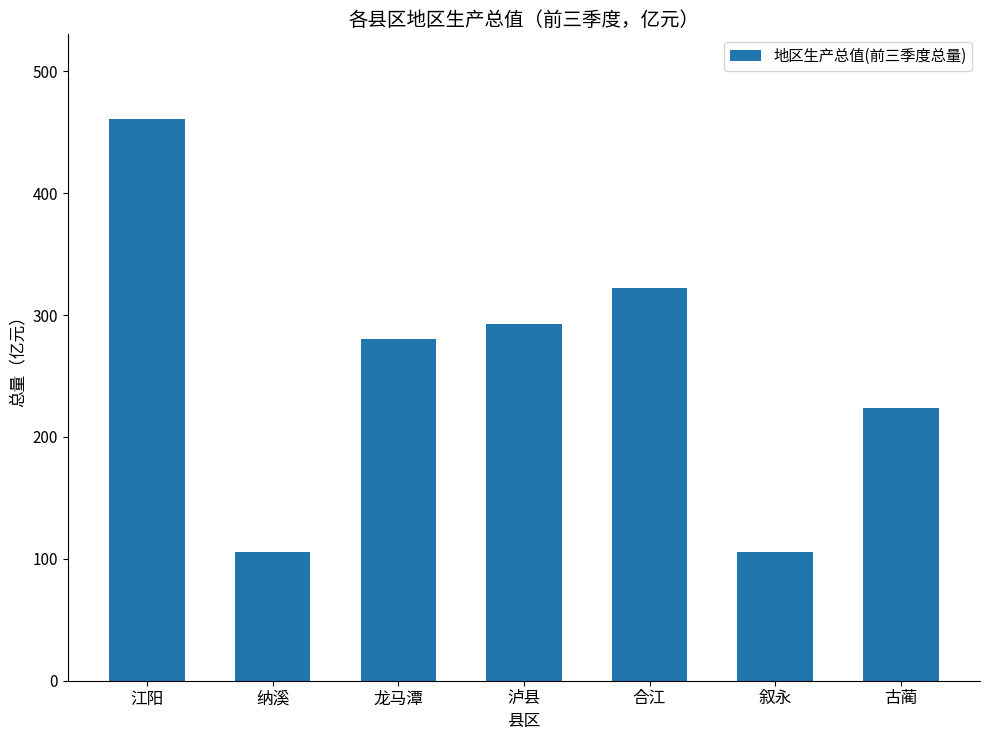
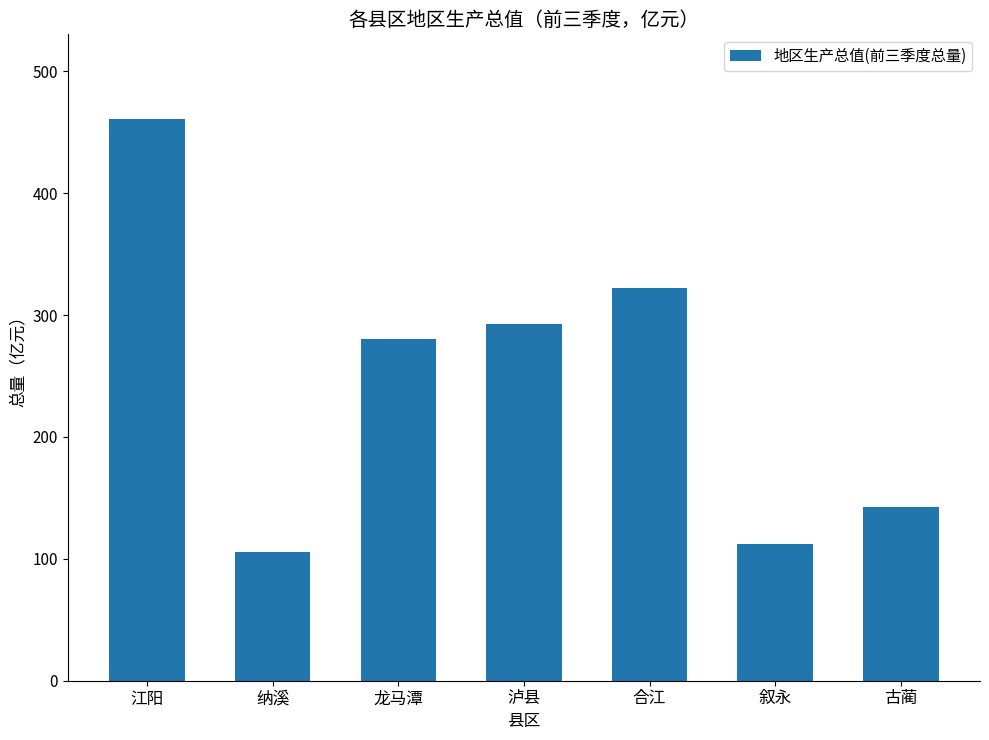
  {
    "江阳": 461,
    "纳溪": 106,
    "龙马潭": 280,
    "泸县": 293,
    "合江": 322,
-   "叙永": 105,
-   "古蔺": 224
+   "叙永": 112,
+   "古蔺": 143
  }
